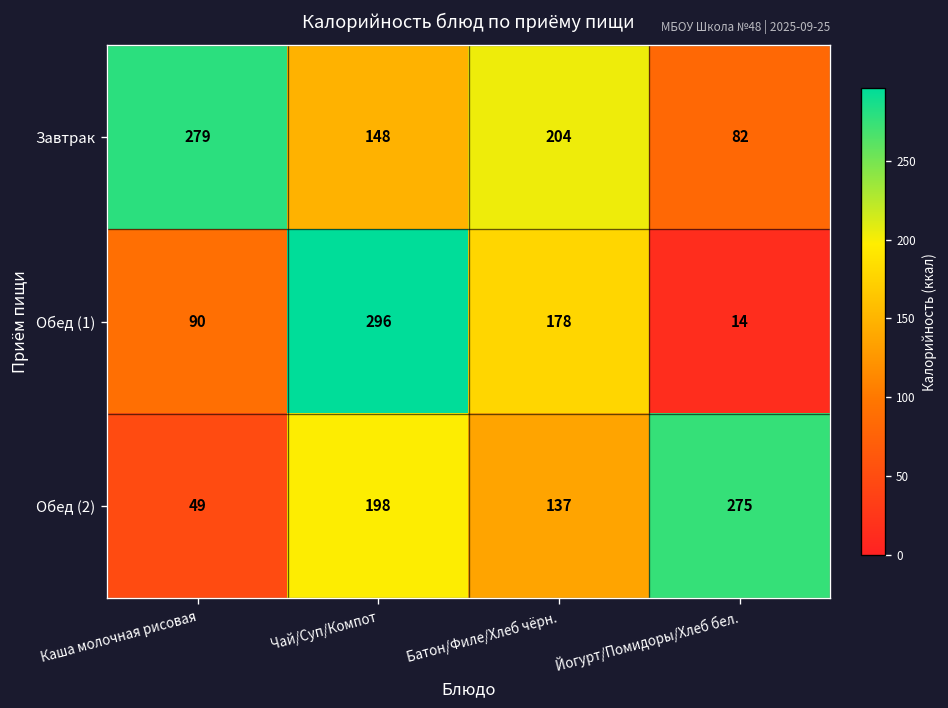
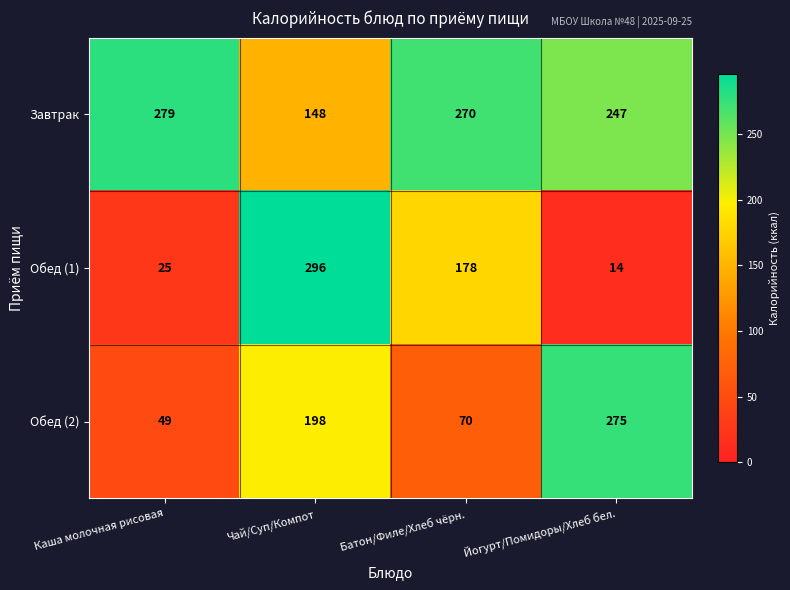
  {
    "Завтрак": {
      "Каша молочная рисовая": 279,
      "Чай/Суп/Компот": 148,
-     "Батон/Филе/Хлеб чёрн.": 204,
-     "Йогурт/Помидоры/Хлеб бел.": 82
+     "Батон/Филе/Хлеб чёрн.": 270,
+     "Йогурт/Помидоры/Хлеб бел.": 247
    },
    "Обед (1)": {
-     "Каша молочная рисовая": 90,
+     "Каша молочная рисовая": 25,
      "Чай/Суп/Компот": 296,
      "Батон/Филе/Хлеб чёрн.": 178,
      "Йогурт/Помидоры/Хлеб бел.": 14
    },
    "Обед (2)": {
      "Каша молочная рисовая": 49,
      "Чай/Суп/Компот": 198,
-     "Батон/Филе/Хлеб чёрн.": 137,
+     "Батон/Филе/Хлеб чёрн.": 70,
      "Йогурт/Помидоры/Хлеб бел.": 275
    }
  }
